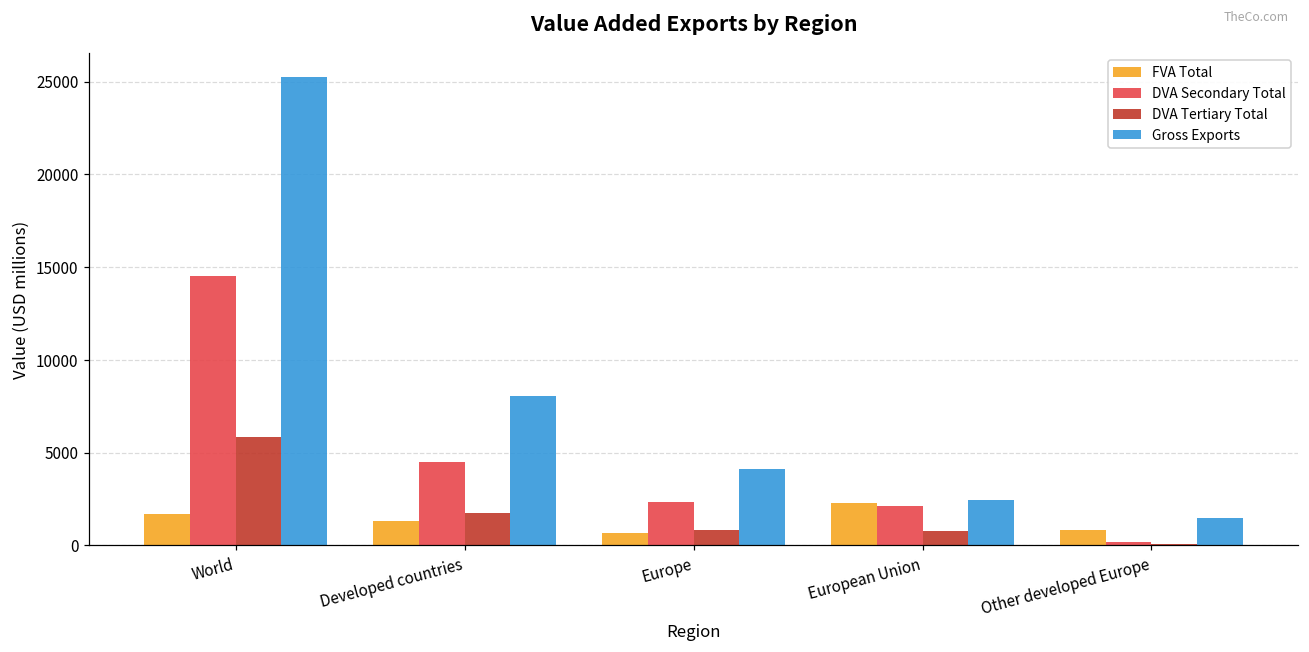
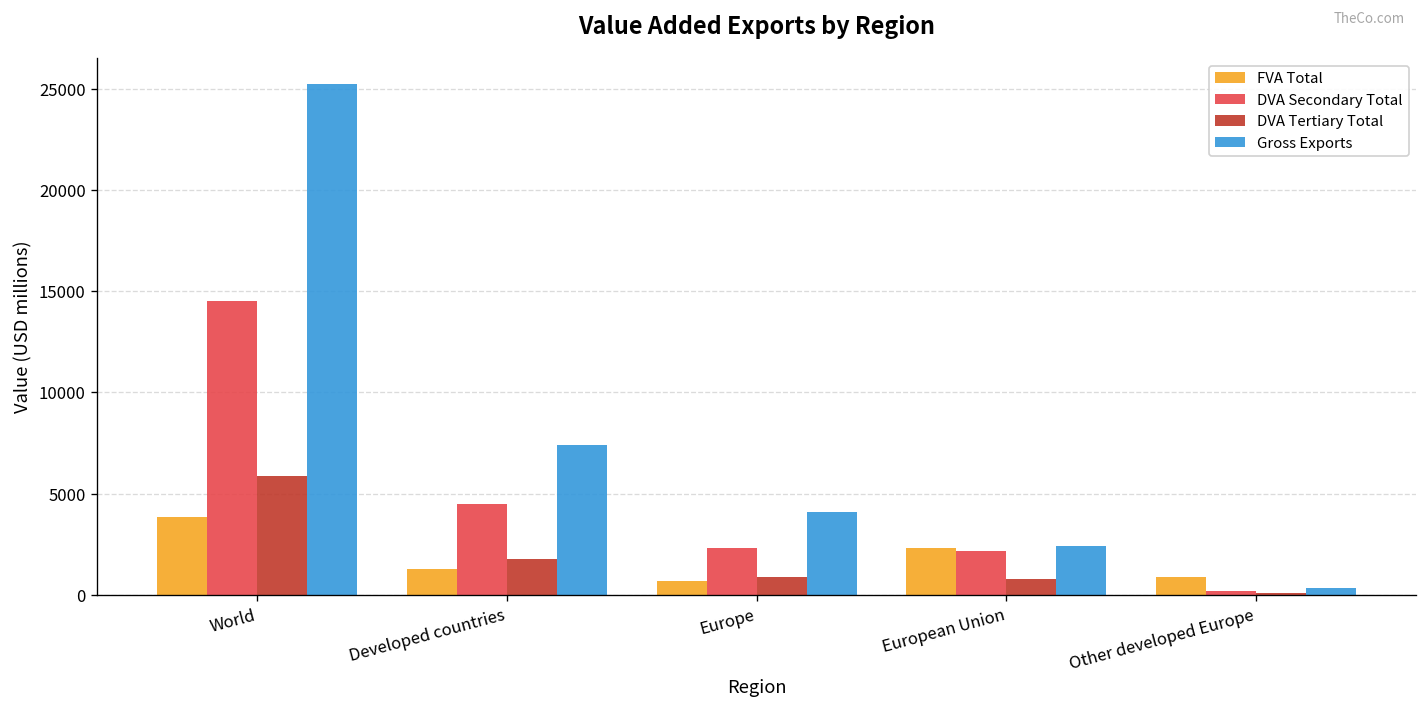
  {
    "FVA Total": {
-     "World": 1700,
+     "World": 3800,
      "Developed countries": 1300,
      "Europe": 700,
      "European Union": 2300,
      "Other developed Europe": 900
    },
    "Gross Exports": {
      "World": 25300,
-     "Developed countries": 8000,
+     "Developed countries": 7400,
      "Europe": 4100,
      "European Union": 2400,
-     "Other developed Europe": 1500
+     "Other developed Europe": 300
    }
  }
